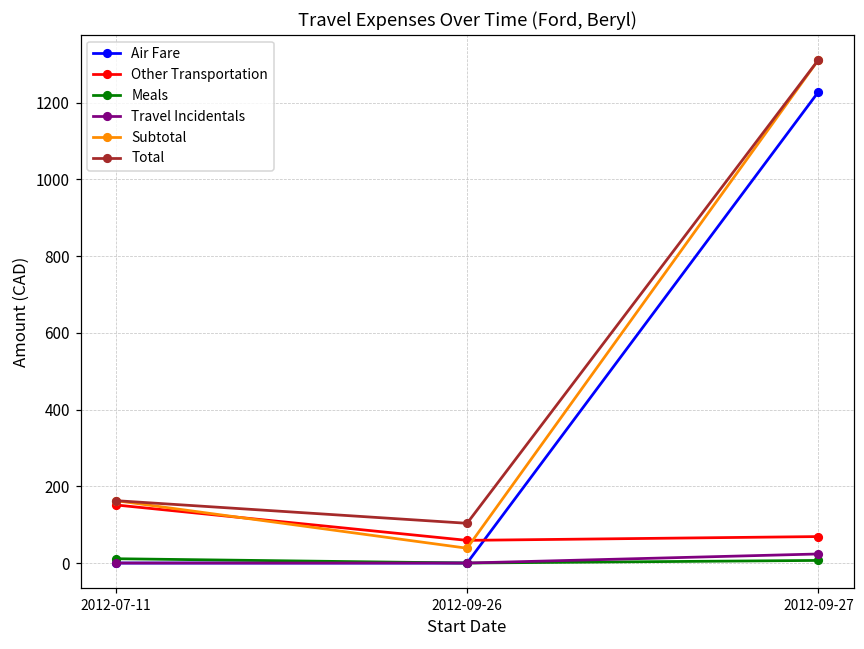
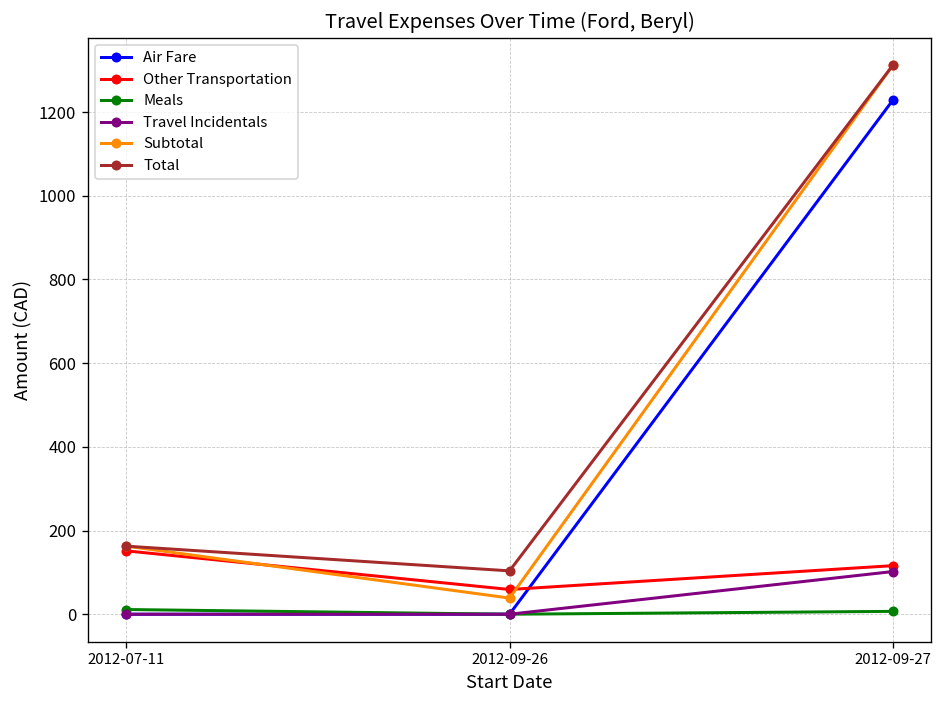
  {
    "Air Fare": {
      "2012-09-27": 1230
    },
    "Other Transportation": {
      "2012-07-11": 150,
      "2012-09-26": 60,
-     "2012-09-27": 70
+     "2012-09-27": 120
    },
    "Meals": {
      "2012-07-11": 10,
      "2012-09-27": 10
    },
    "Travel Incidentals": {
-     "2012-09-27": 20
+     "2012-09-27": 100
    },
    "Subtotal": {
      "2012-09-26": 40
    },
    "Total": {
      "2012-09-26": 100
    }
  }
